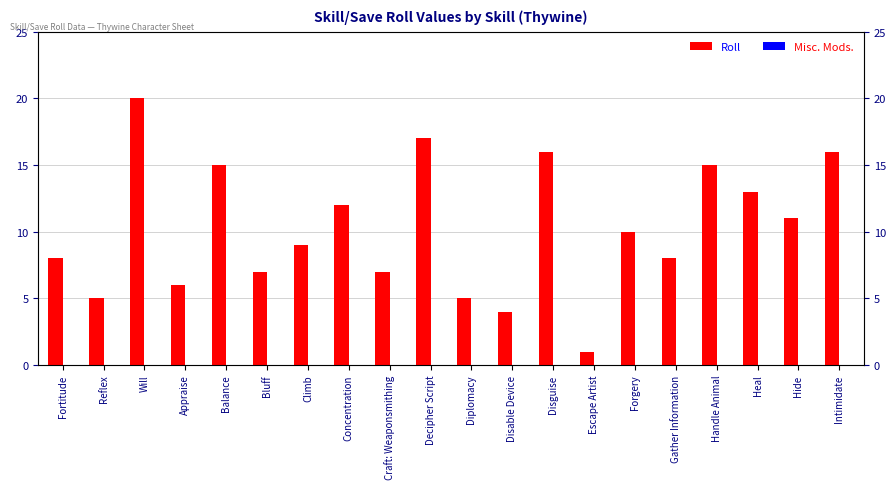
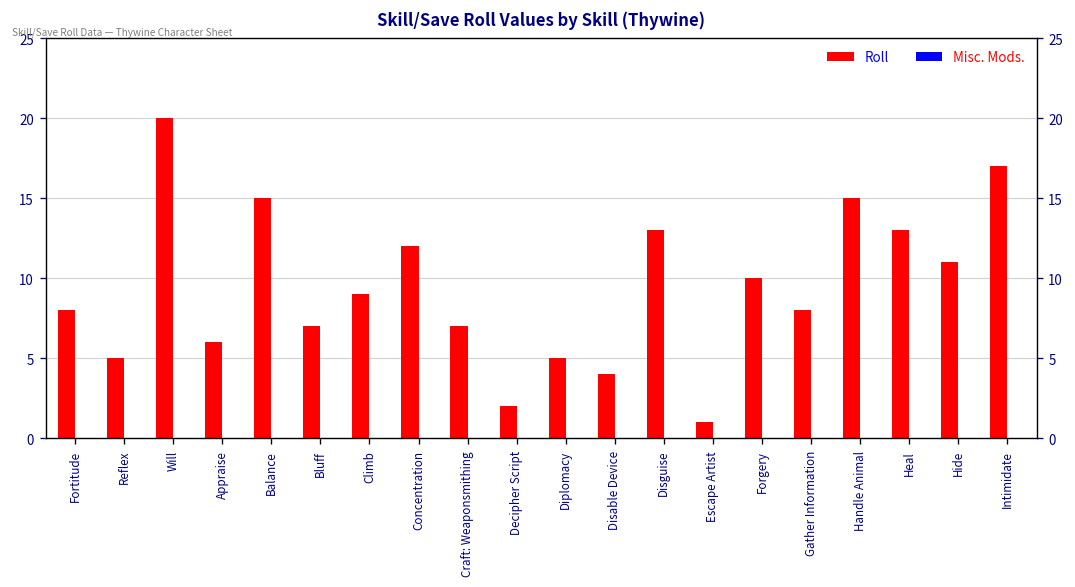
  {
    "Roll": {
      "Fortitude": 8,
      "Reflex": 5,
      "Will": 20,
      "Appraise": 6,
      "Balance": 15,
      "Bluff": 7,
      "Climb": 9,
      "Concentration": 12,
      "Craft: Weaponsmithing": 7,
-     "Decipher Script": 17,
+     "Decipher Script": 2,
      "Diplomacy": 5,
      "Disable Device": 4,
-     "Disguise": 16,
+     "Disguise": 13,
      "Escape Artist": 1,
      "Forgery": 10,
      "Gather Information": 8,
      "Handle Animal": 15,
      "Heal": 13,
      "Hide": 11,
-     "Intimidate": 16
+     "Intimidate": 17
    },
    "Misc. Mods.": {
      "Fortitude": 0,
      "Reflex": 0,
      "Will": 0,
      "Appraise": 0,
      "Balance": 0,
      "Bluff": 0,
      "Climb": 0,
      "Concentration": 0,
      "Craft: Weaponsmithing": 0,
      "Decipher Script": 0,
      "Diplomacy": 0,
      "Disable Device": 0,
      "Disguise": 0,
      "Escape Artist": 0,
      "Forgery": 0,
      "Gather Information": 0,
      "Handle Animal": 0,
      "Heal": 0,
      "Hide": 0,
      "Intimidate": 0
    }
  }
